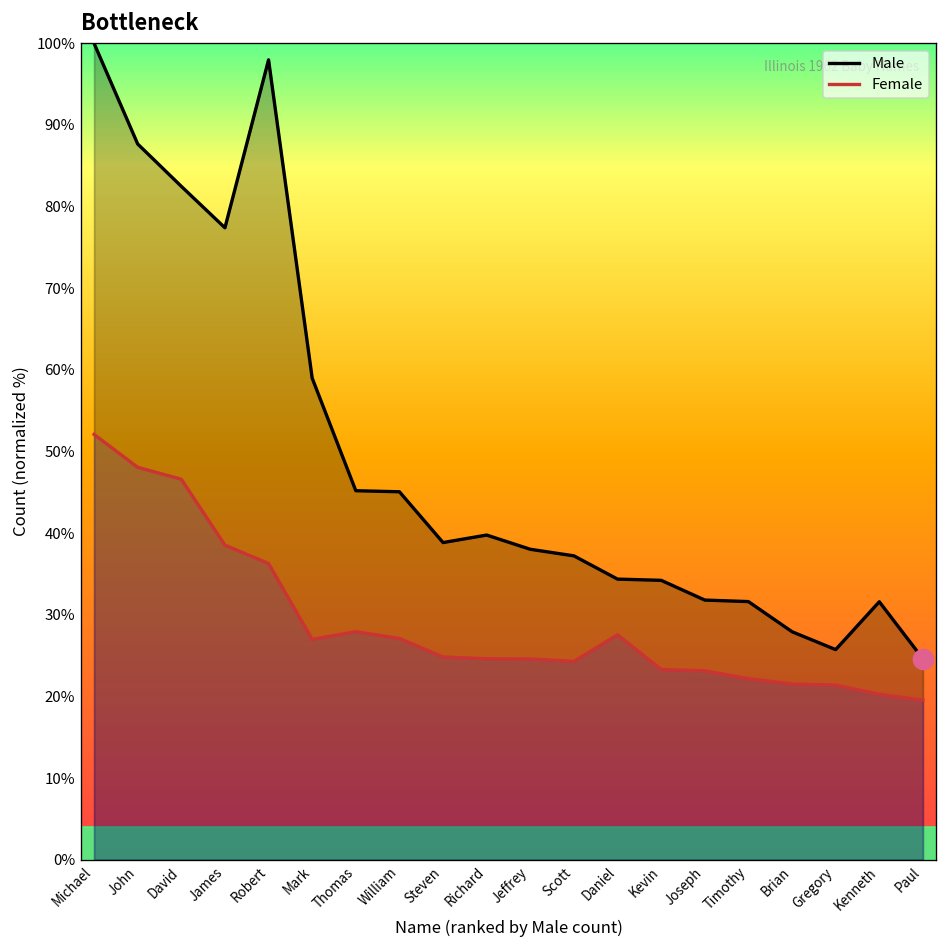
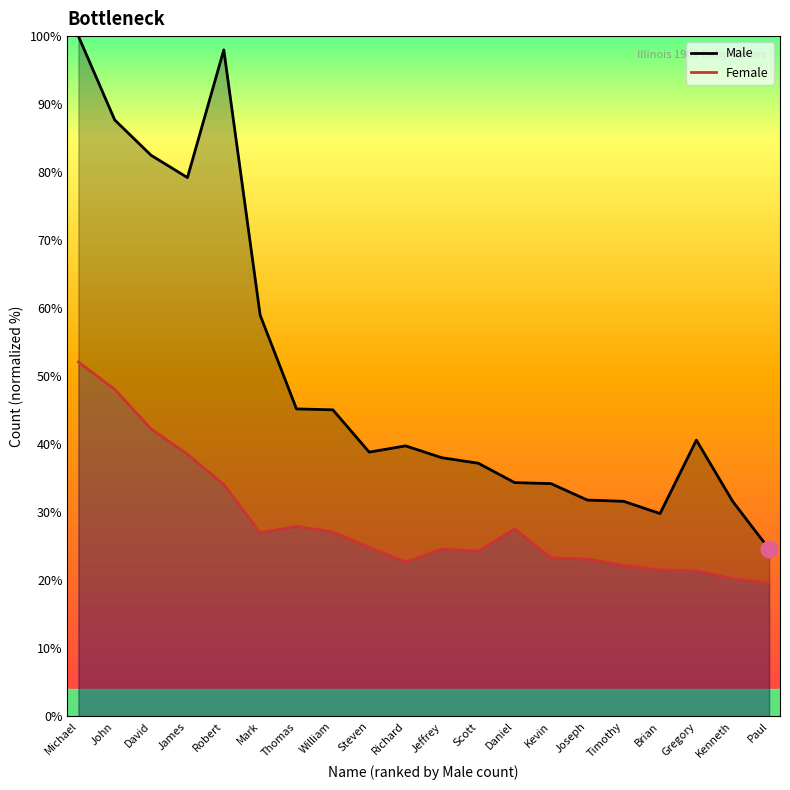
  {
    "Male": {
      "Michael": "100%",
      "John": "88%",
      "David": "82%",
-     "James": "77%",
+     "James": "79%",
      "Robert": "98%",
      "Mark": "59%",
      "Thomas": "45%",
      "William": "45%",
      "Steven": "39%",
      "Richard": "40%",
      "Jeffrey": "38%",
      "Scott": "37%",
      "Daniel": "34%",
      "Kevin": "34%",
      "Joseph": "32%",
      "Timothy": "32%",
-     "Brian": "28%",
-     "Gregory": "26%",
+     "Brian": "30%",
+     "Gregory": "41%",
      "Kenneth": "32%"
    },
    "Female": {
      "Michael": "52%",
      "John": "48%",
-     "David": "47%",
+     "David": "42%",
      "James": "39%",
-     "Robert": "36%",
+     "Robert": "34%",
      "Mark": "27%",
      "Thomas": "28%",
      "William": "27%",
      "Steven": "25%",
-     "Richard": "25%",
+     "Richard": "23%",
      "Jeffrey": "25%",
      "Scott": "24%",
      "Daniel": "28%",
      "Kevin": "23%",
      "Joseph": "23%",
      "Timothy": "22%",
      "Brian": "22%",
      "Gregory": "21%",
      "Kenneth": "20%",
      "Paul": "20%"
    }
  }
